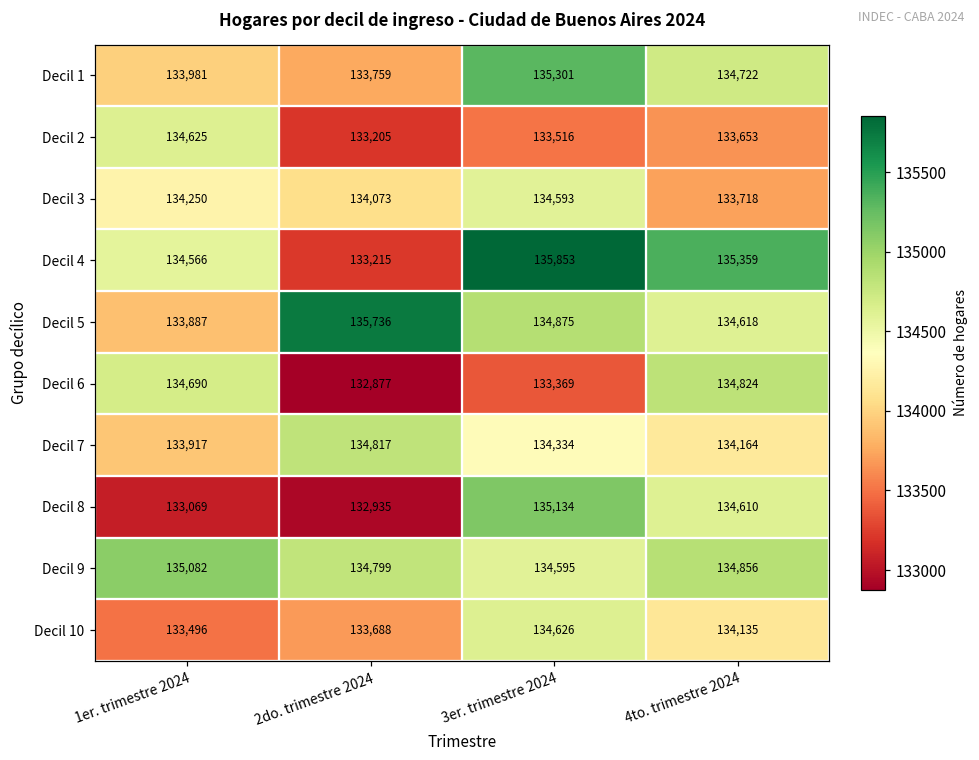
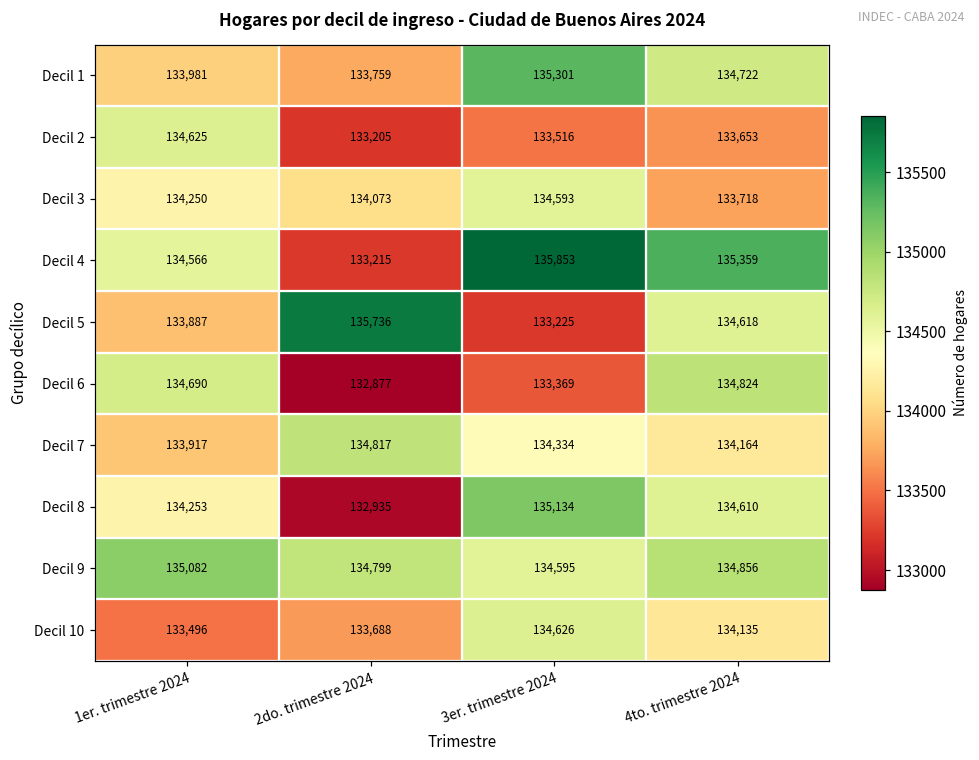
  {
    "Decil 1": {
      "1er. trimestre 2024": "133,981",
      "2do. trimestre 2024": "133,759",
      "3er. trimestre 2024": "135,301",
      "4to. trimestre 2024": "134,722"
    },
    "Decil 2": {
      "1er. trimestre 2024": "134,625",
      "2do. trimestre 2024": "133,205",
      "3er. trimestre 2024": "133,516",
      "4to. trimestre 2024": "133,653"
    },
    "Decil 3": {
      "1er. trimestre 2024": "134,250",
      "2do. trimestre 2024": "134,073",
      "3er. trimestre 2024": "134,593",
      "4to. trimestre 2024": "133,718"
    },
    "Decil 4": {
      "1er. trimestre 2024": "134,566",
      "2do. trimestre 2024": "133,215",
      "3er. trimestre 2024": "135,853",
      "4to. trimestre 2024": "135,359"
    },
    "Decil 5": {
      "1er. trimestre 2024": "133,887",
      "2do. trimestre 2024": "135,736",
-     "3er. trimestre 2024": "134,875",
+     "3er. trimestre 2024": "133,225",
      "4to. trimestre 2024": "134,618"
    },
    "Decil 6": {
      "1er. trimestre 2024": "134,690",
      "2do. trimestre 2024": "132,877",
      "3er. trimestre 2024": "133,369",
      "4to. trimestre 2024": "134,824"
    },
    "Decil 7": {
      "1er. trimestre 2024": "133,917",
      "2do. trimestre 2024": "134,817",
      "3er. trimestre 2024": "134,334",
      "4to. trimestre 2024": "134,164"
    },
    "Decil 8": {
-     "1er. trimestre 2024": "133,069",
+     "1er. trimestre 2024": "134,253",
      "2do. trimestre 2024": "132,935",
      "3er. trimestre 2024": "135,134",
      "4to. trimestre 2024": "134,610"
    },
    "Decil 9": {
      "1er. trimestre 2024": "135,082",
      "2do. trimestre 2024": "134,799",
      "3er. trimestre 2024": "134,595",
      "4to. trimestre 2024": "134,856"
    },
    "Decil 10": {
      "1er. trimestre 2024": "133,496",
      "2do. trimestre 2024": "133,688",
      "3er. trimestre 2024": "134,626",
      "4to. trimestre 2024": "134,135"
    }
  }
